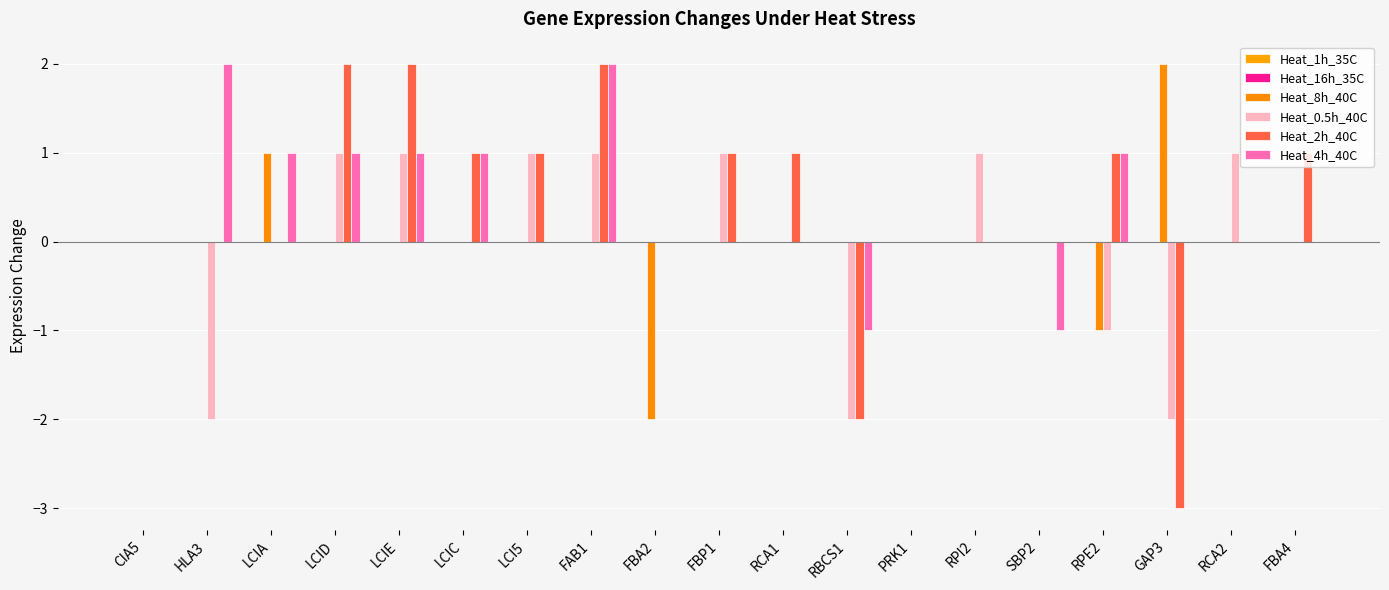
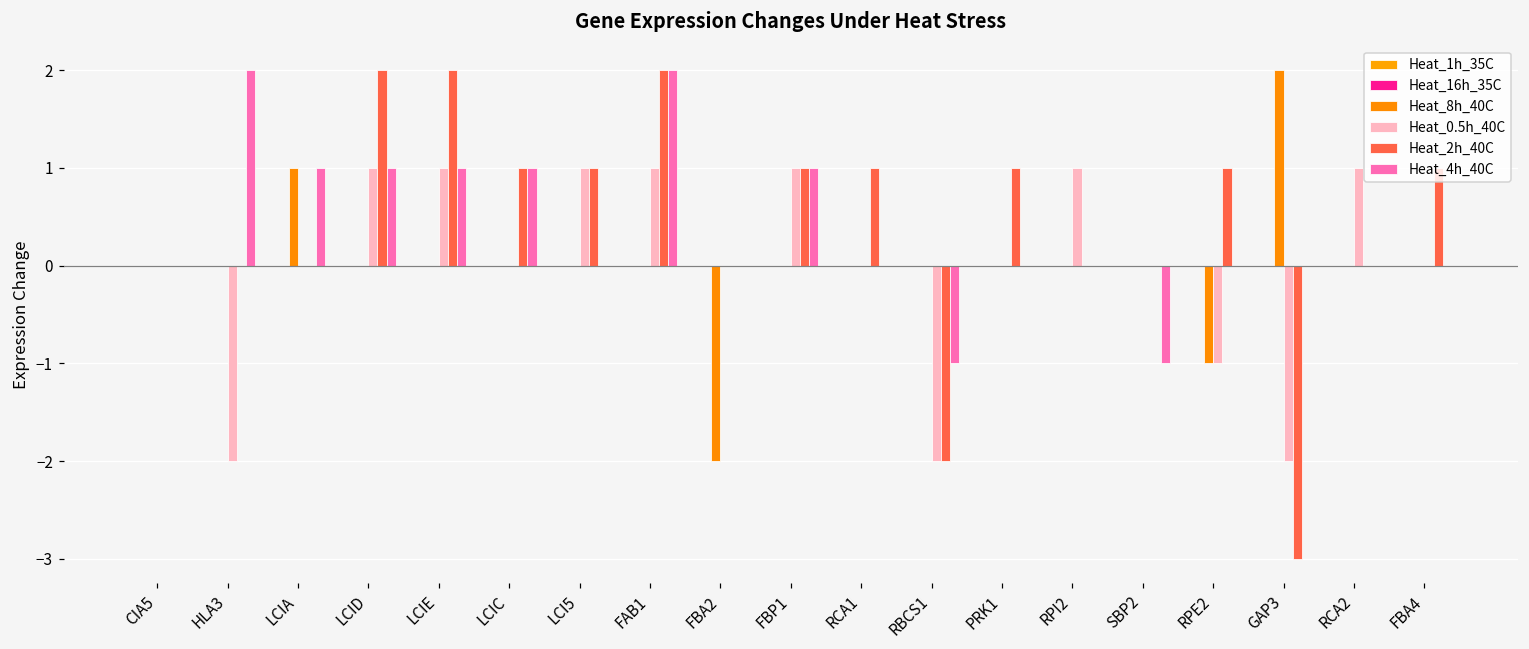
  {
    "Heat_16h_35C": {
      "CIA5": 0,
      "HLA3": 0,
      "LCIA": 0,
      "LCID": 0,
      "LCIE": 0,
      "LCIC": 0,
      "LCI5": 0,
      "FAB1": 0,
      "FBA2": 0,
      "FBP1": 0,
      "RCA1": 0,
      "RBCS1": 0,
      "PRK1": 0,
      "RPI2": 0,
      "SBP2": 0,
      "RPE2": 0,
      "GAP3": 0,
      "RCA2": 0,
      "FBA4": 0
    },
    "Heat_0.5h_40C": {
      "CIA5": 0,
      "HLA3": -2,
      "LCIA": 0,
      "LCID": 1,
      "LCIE": 1,
      "LCIC": 0,
      "LCI5": 1,
      "FAB1": 1,
      "FBA2": 0,
      "FBP1": 1,
      "RCA1": 0,
      "RBCS1": -2,
      "PRK1": 0,
      "RPI2": 1,
      "SBP2": 0,
      "RPE2": -1,
      "GAP3": -2,
      "RCA2": 1,
      "FBA4": 0
    },
    "Heat_2h_40C": {
      "CIA5": 0,
      "HLA3": 0,
      "LCIA": 0,
      "LCID": 2,
      "LCIE": 2,
      "LCIC": 1,
      "LCI5": 1,
      "FAB1": 2,
      "FBA2": 0,
      "FBP1": 1,
      "RCA1": 1,
      "RBCS1": -2,
-     "PRK1": 0,
+     "PRK1": 1,
      "RPI2": 0,
      "SBP2": 0,
      "RPE2": 1,
      "GAP3": -3,
      "RCA2": 0
    },
    "Heat_4h_40C": {
      "CIA5": 0,
      "HLA3": 2,
      "LCIA": 1,
      "LCID": 1,
      "LCIE": 1,
      "LCIC": 1,
      "LCI5": 0,
      "FAB1": 2,
      "FBA2": 0,
-     "FBP1": 0,
+     "FBP1": 1,
      "RCA1": 0,
      "RBCS1": -1,
      "PRK1": 0,
      "RPI2": 0,
      "SBP2": -1,
-     "RPE2": 1,
+     "RPE2": 0,
      "GAP3": 0,
      "RCA2": 0,
      "FBA4": 0
    }
  }
